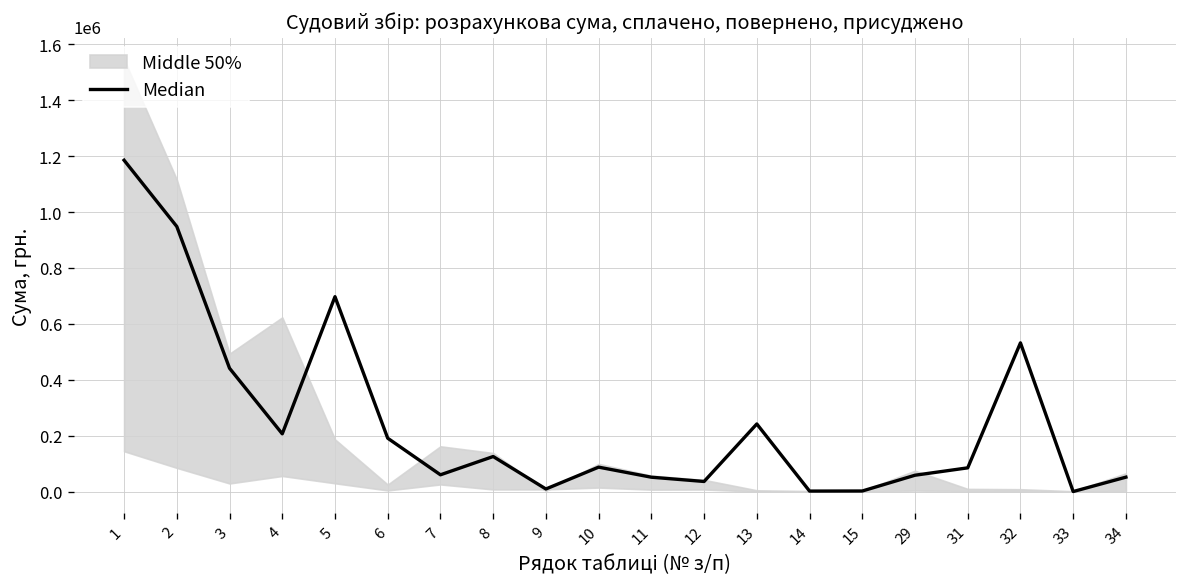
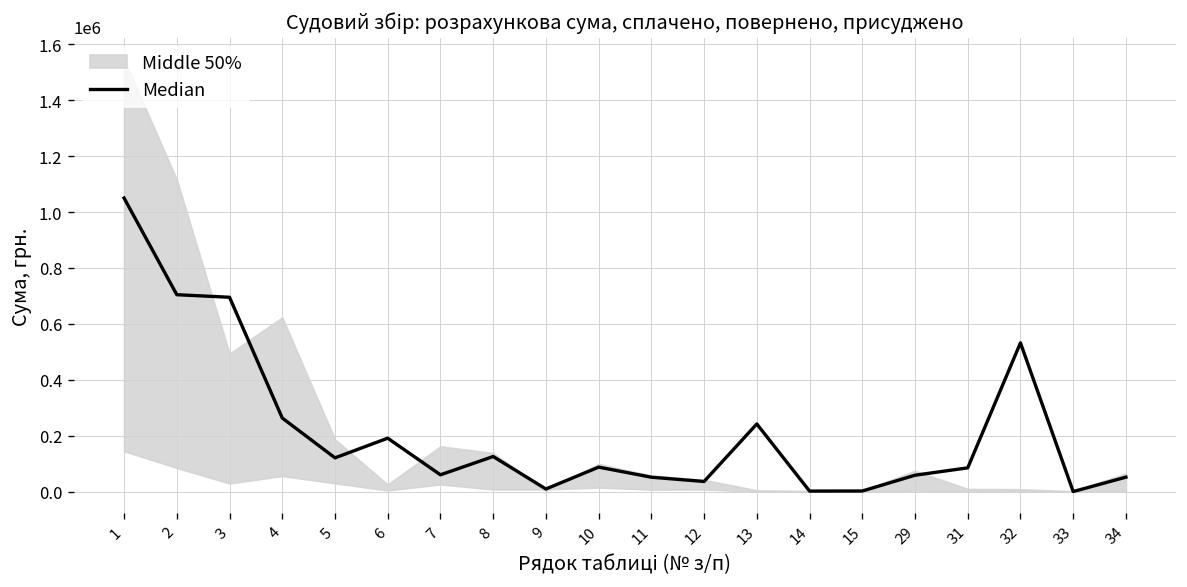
  {
    "Median": {
-     "1": 1190000,
-     "2": 950000,
-     "3": 440000,
-     "4": 210000,
-     "5": 700000,
+     "1": 1050000,
+     "2": 700000,
+     "3": 700000,
+     "4": 260000,
+     "5": 120000,
      "6": 190000,
      "7": 60000,
      "8": 130000,
      "10": 90000,
      "13": 240000,
      "29": 60000,
      "31": 80000,
      "32": 530000,
      "34": 50000
    }
  }
